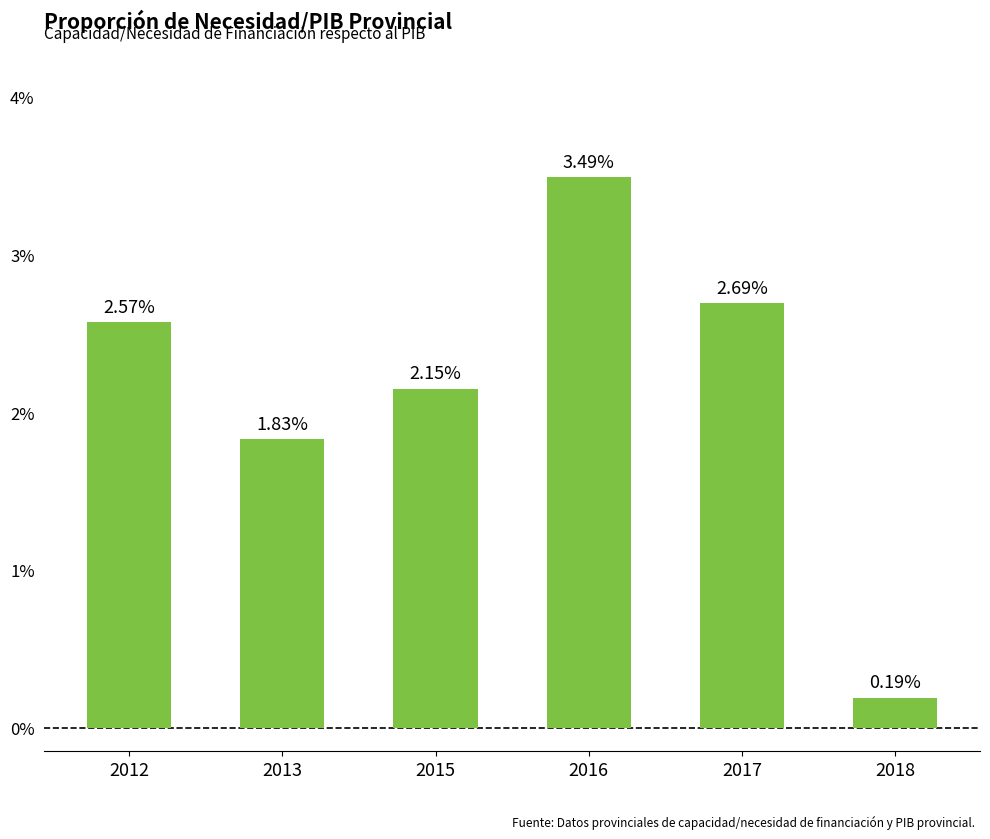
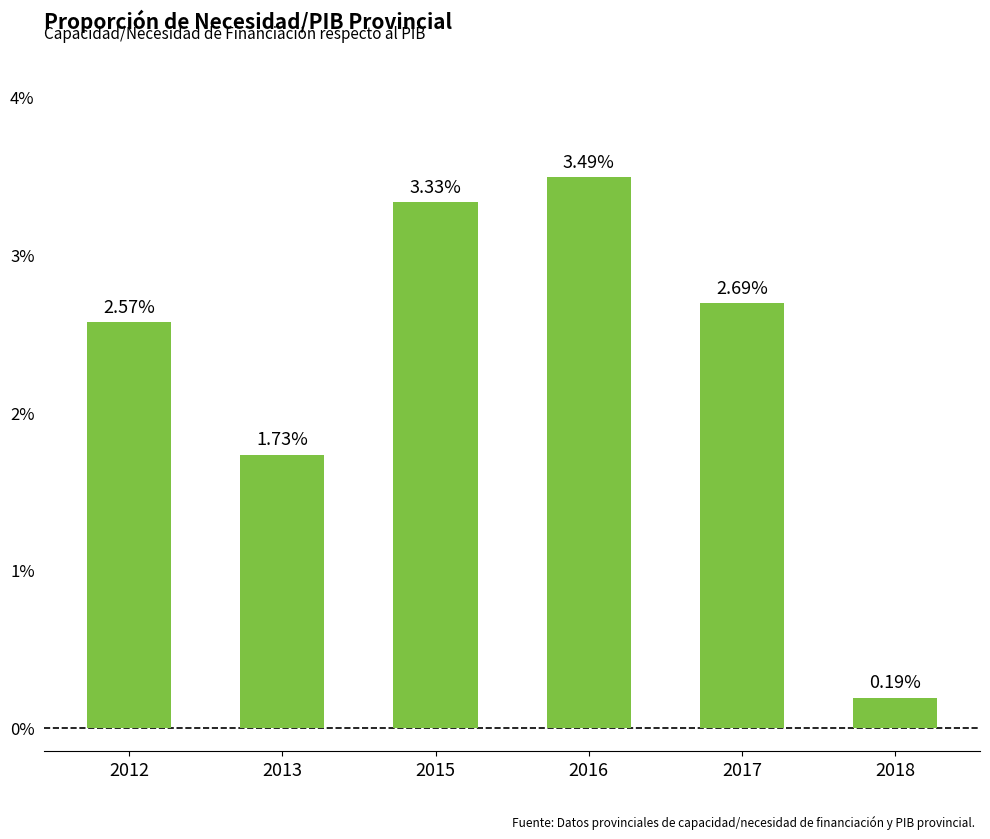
  {
    "2012": "2.57%",
-   "2013": "1.83%",
-   "2015": "2.15%",
+   "2013": "1.73%",
+   "2015": "3.33%",
    "2016": "3.49%",
    "2017": "2.69%",
    "2018": "0.19%"
  }
